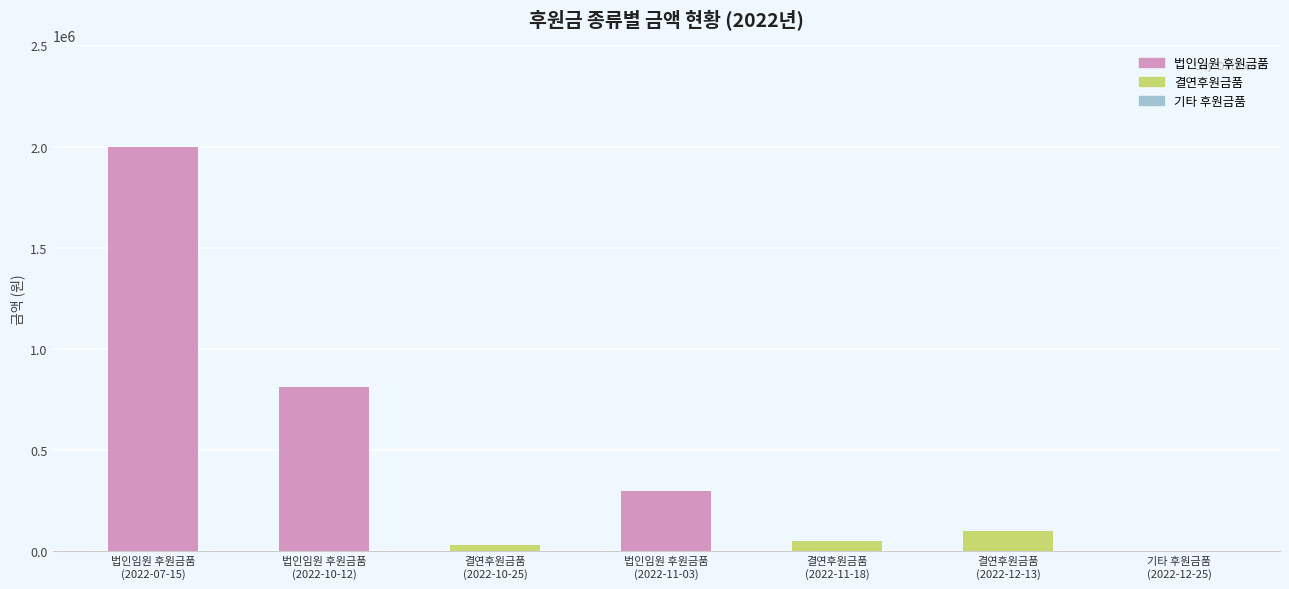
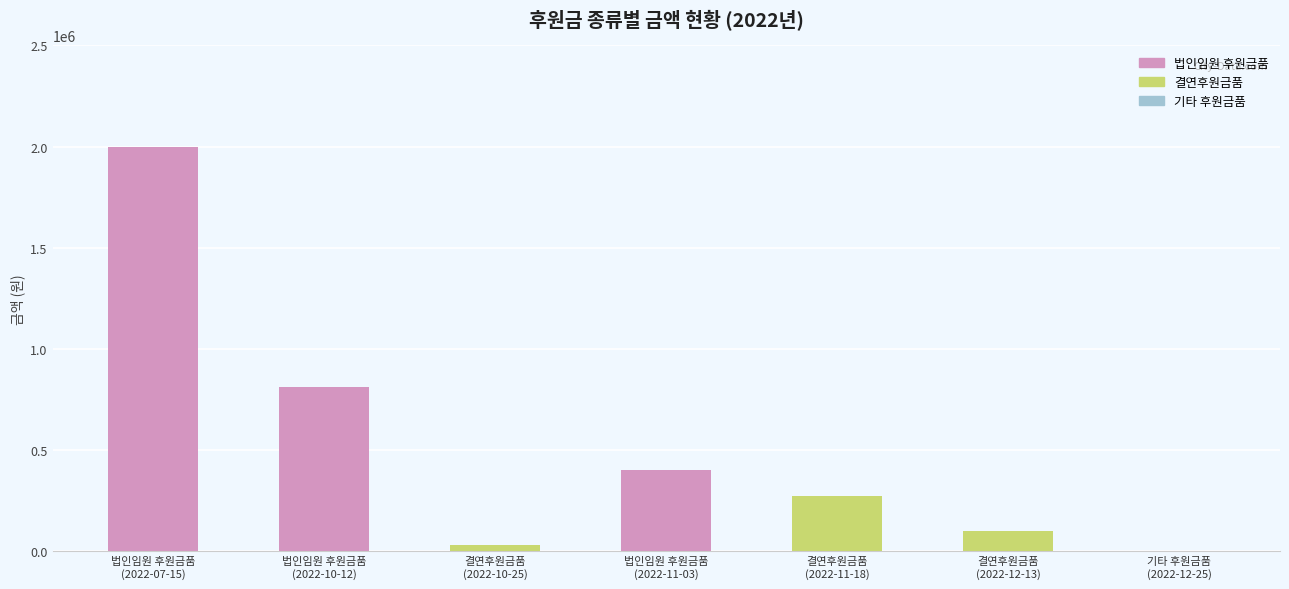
  {
    "법인임원 후원금품 (2022-07-15)": 2000000,
    "법인임원 후원금품 (2022-10-12)": 810000,
    "결연후원금품 (2022-10-25)": 30000,
-   "법인임원 후원금품 (2022-11-03)": 300000,
-   "결연후원금품 (2022-11-18)": 50000,
+   "법인임원 후원금품 (2022-11-03)": 400000,
+   "결연후원금품 (2022-11-18)": 270000,
    "결연후원금품 (2022-12-13)": 100000
  }
